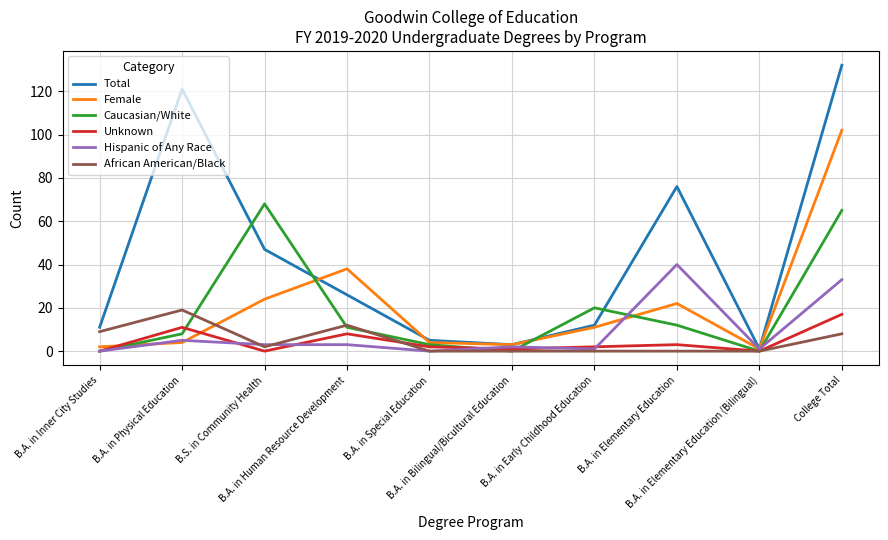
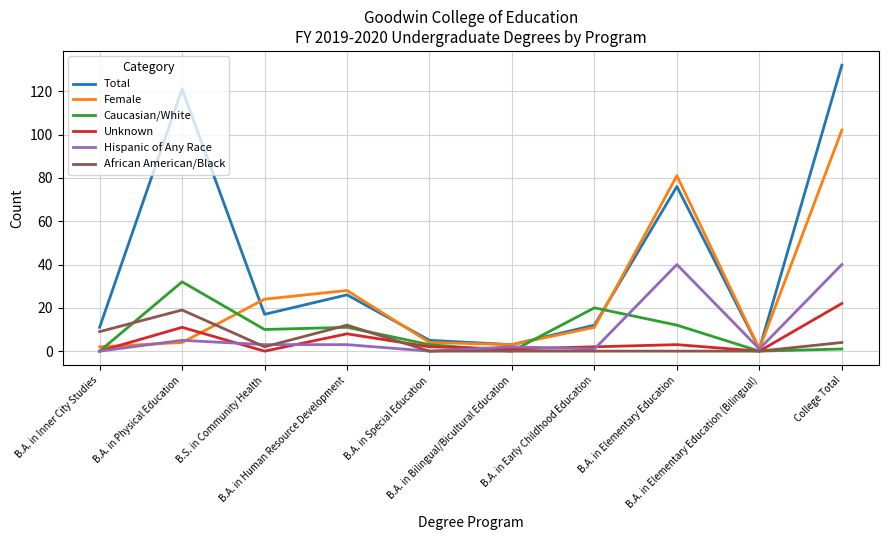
  {
    "Total": {
      "B.A. in Inner City Studies": 11,
-     "B.S. in Community Health": 47,
+     "B.S. in Community Health": 17,
      "B.A. in Human Resource Development": 26,
      "B.A. in Elementary Education": 76,
      "College Total": 132
    },
    "Female": {
      "B.A. in Inner City Studies": 2,
      "B.S. in Community Health": 24,
-     "B.A. in Human Resource Development": 38,
-     "B.A. in Elementary Education": 22,
+     "B.A. in Human Resource Development": 28,
+     "B.A. in Elementary Education": 81,
      "College Total": 102
    },
    "Caucasian/White": {
-     "B.A. in Physical Education": 8,
-     "B.S. in Community Health": 68,
+     "B.A. in Physical Education": 32,
+     "B.S. in Community Health": 10,
      "B.A. in Early Childhood Education": 20,
      "B.A. in Elementary Education": 12,
-     "College Total": 65
+     "College Total": 1
    },
    "Unknown": {
      "B.A. in Physical Education": 11,
      "B.S. in Community Health": 0,
      "B.A. in Human Resource Development": 8,
      "B.A. in Elementary Education": 3,
-     "College Total": 17
+     "College Total": 22
    },
    "Hispanic of Any Race": {
      "B.A. in Human Resource Development": 3,
      "B.A. in Elementary Education": 40,
-     "College Total": 33
+     "College Total": 40
    },
    "African American/Black": {
      "B.A. in Inner City Studies": 9,
      "B.A. in Physical Education": 19,
      "B.A. in Elementary Education": 0,
-     "College Total": 8
+     "College Total": 4
    }
  }
